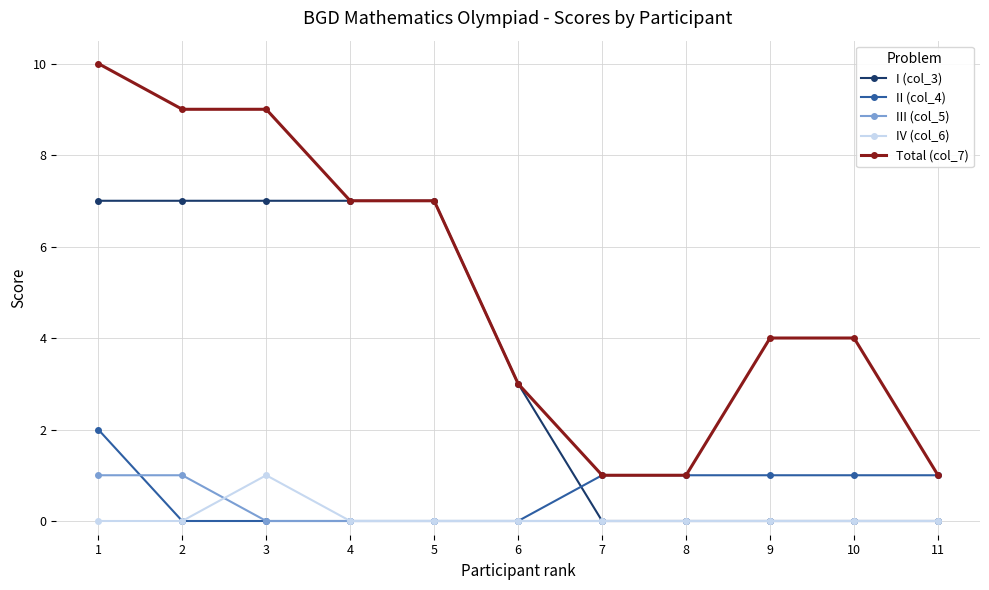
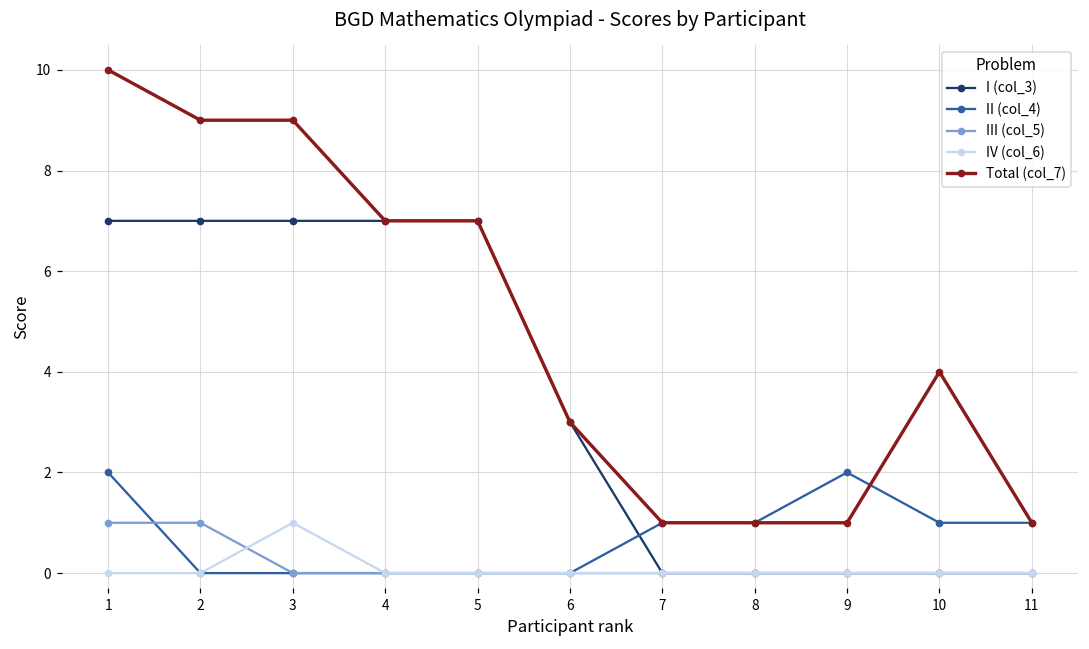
  {
    "I (col_3)": {
      "1": 7,
      "2": 7,
      "3": 7
    },
    "II (col_4)": {
      "1": 2,
-     "9": 1,
+     "9": 2,
      "10": 1
    },
    "III (col_5)": {
      "1": 1,
      "2": 1
    },
    "IV (col_6)": {
      "1": 0,
      "3": 1
    },
    "Total (col_7)": {
      "1": 10,
      "2": 9,
      "3": 9,
-     "9": 4,
+     "9": 1,
      "10": 4
    }
  }
